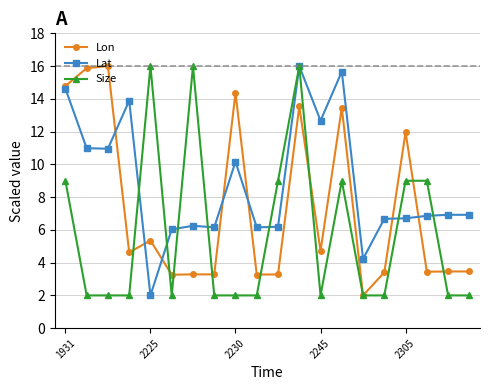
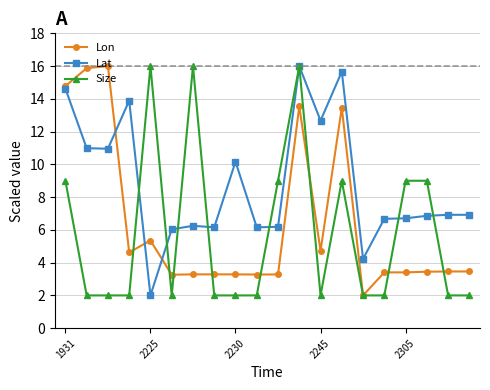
  {
    "Lon": {
      "2225": 5.4,
-     "2230": 14.4,
-     "2305": 12.0
+     "2230": 3.3,
+     "2305": 3.4
    },
    "Lat": {
      "2225": 2.0,
      "2230": 10.2,
      "2305": 6.7
    },
    "Size": {
      "1931": 9.0,
      "2225": 16.0,
      "2230": 2.0,
      "2305": 9.0
    }
  }
